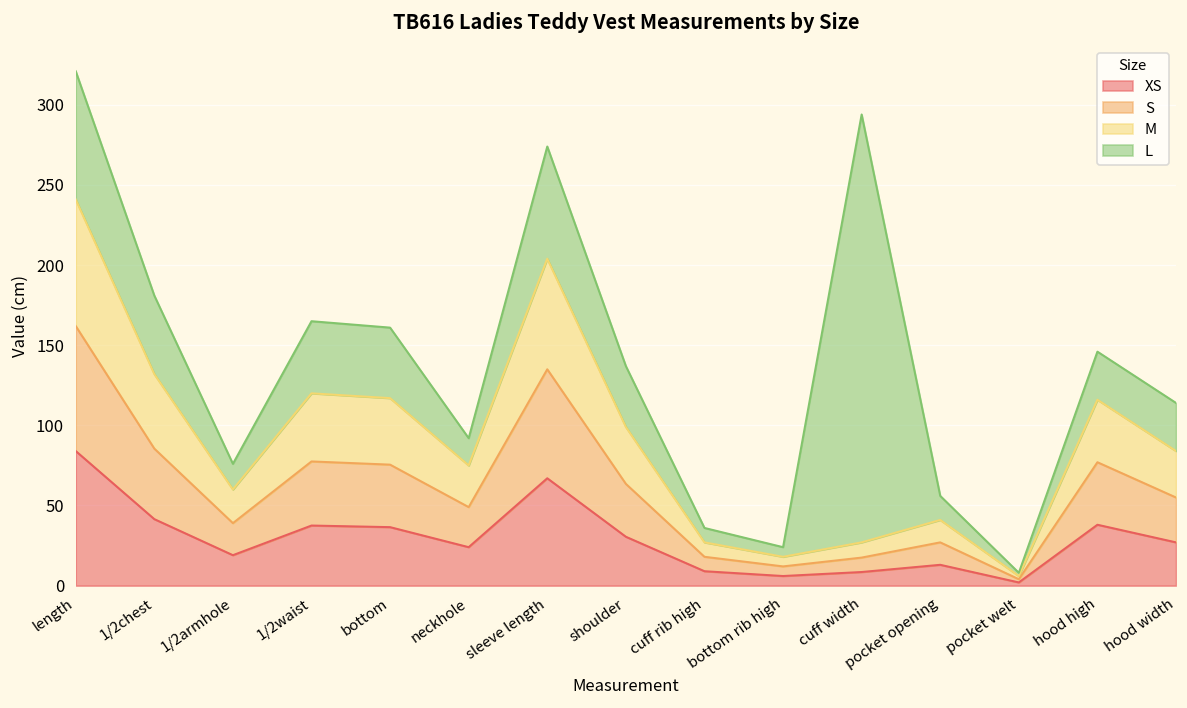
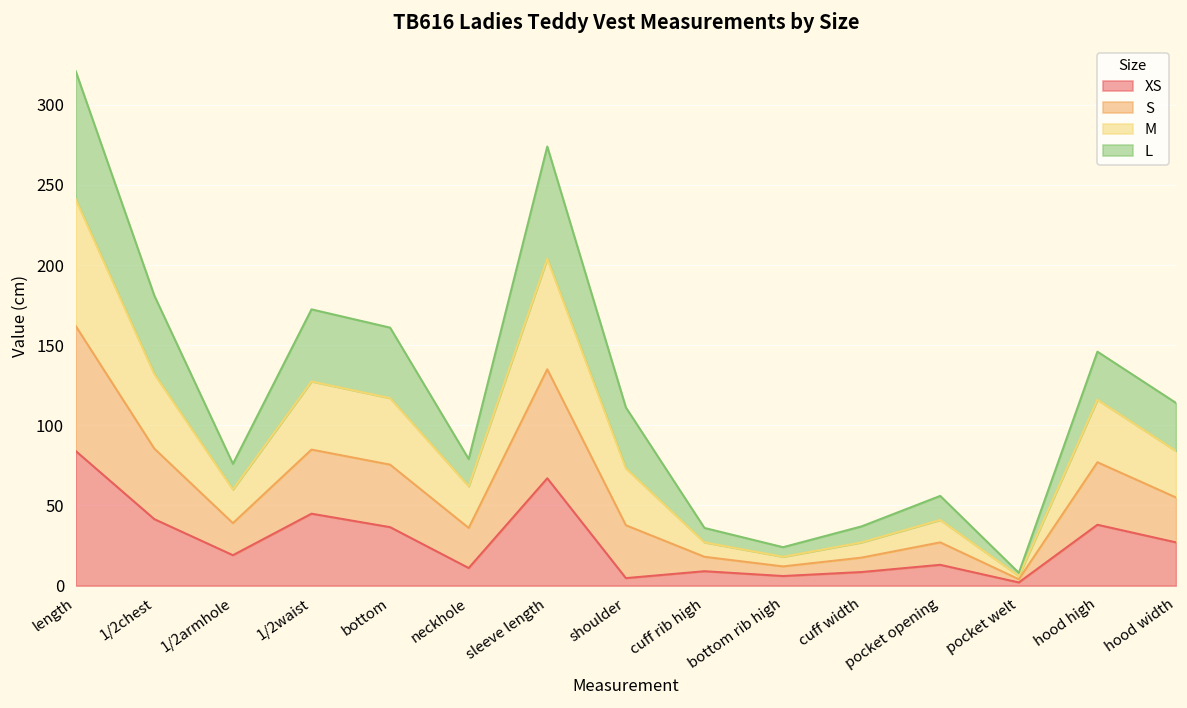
  {
    "XS": {
      "length": 84,
      "1/2chest": 42,
      "1/2armhole": 19,
-     "1/2waist": 38,
+     "1/2waist": 45,
      "bottom": 37,
-     "neckhole": 24,
+     "neckhole": 11,
      "sleeve length": 67,
-     "shoulder": 31,
+     "shoulder": 5,
      "cuff rib high": 9,
      "bottom rib high": 6,
      "cuff width": 9,
      "pocket opening": 13,
      "pocket welt": 2,
      "hood high": 38,
      "hood width": 27
    },
    "L": {
      "length": 80,
      "1/2chest": 49,
      "1/2armhole": 16,
      "1/2waist": 45,
      "bottom": 44,
      "neckhole": 17,
      "sleeve length": 70,
      "shoulder": 38,
      "cuff rib high": 9,
      "bottom rib high": 6,
-     "cuff width": 267,
+     "cuff width": 10,
      "pocket opening": 15,
      "pocket welt": 2,
      "hood high": 30,
      "hood width": 30
    }
  }
